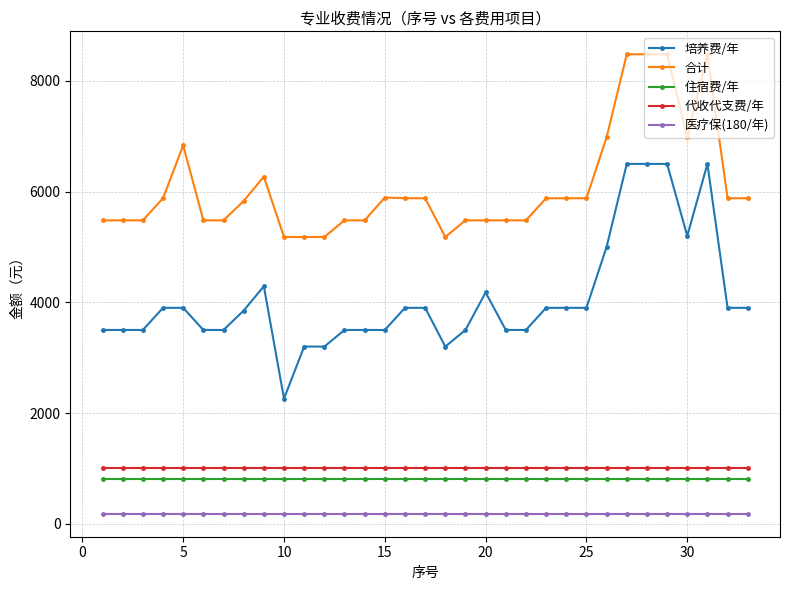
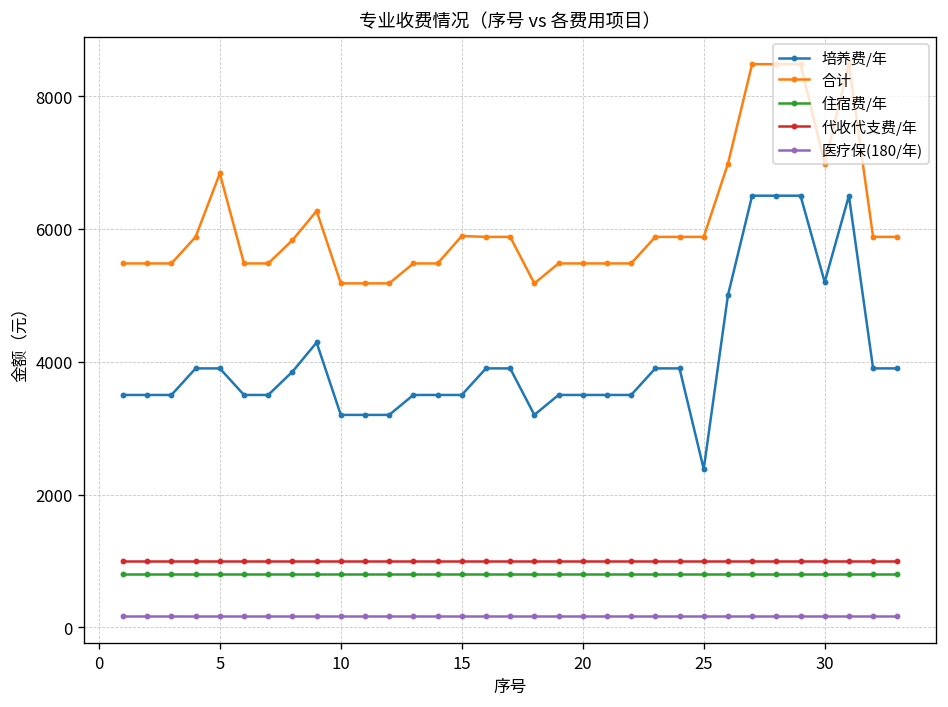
  {
    "培养费/年": {
      "5": 3900,
-     "10": 2300,
+     "10": 3200,
      "15": 3500,
-     "20": 4200,
-     "25": 3900,
+     "20": 3500,
+     "25": 2400,
      "30": 5200
    },
    "合计": {
      "5": 6800,
      "10": 5200,
      "15": 5900,
      "20": 5500,
      "25": 5900
    },
    "住宿费/年": {
      "5": 800,
      "10": 800,
      "15": 800,
      "20": 800,
      "25": 800,
      "30": 800
    },
    "代收代支费/年": {
      "5": 1000,
      "10": 1000,
      "15": 1000,
      "20": 1000,
      "25": 1000,
      "30": 1000
    },
    "医疗保(180/年)": {
      "5": 200,
      "10": 200,
      "15": 200,
      "20": 200,
      "25": 200,
      "30": 200
    }
  }
